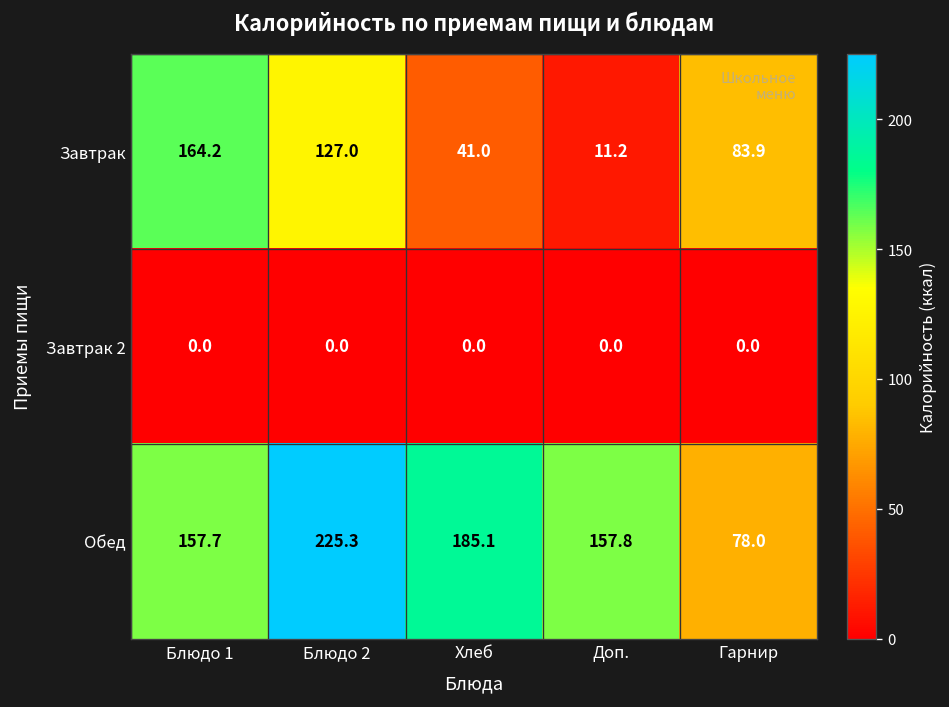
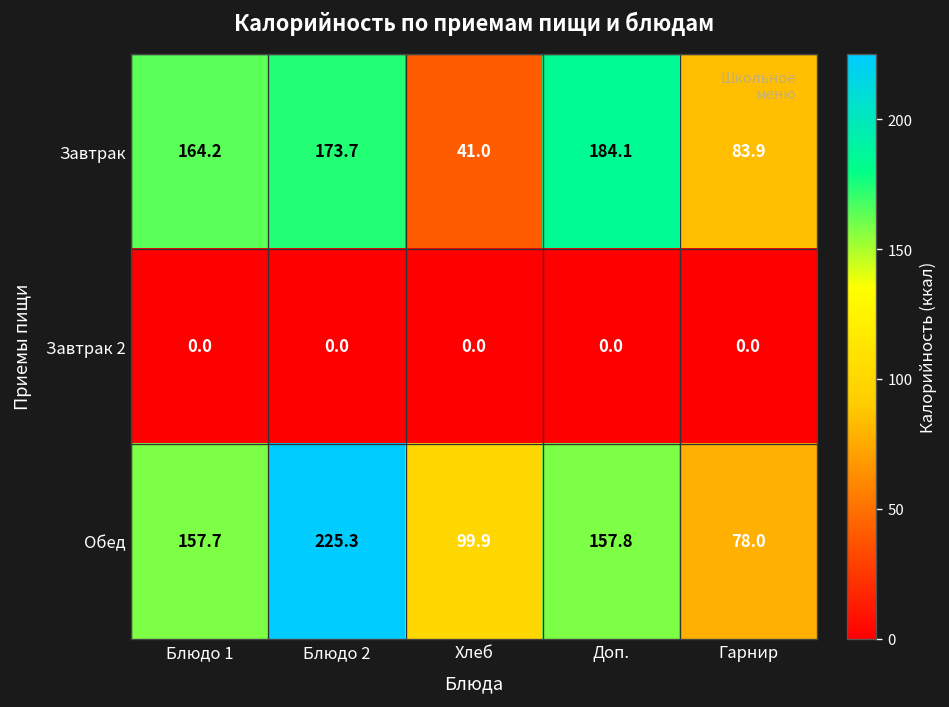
  {
    "Завтрак": {
      "Блюдо 1": 164.2,
-     "Блюдо 2": 127.0,
+     "Блюдо 2": 173.7,
      "Хлеб": 41.0,
-     "Доп.": 11.2
+     "Доп.": 184.1
    },
    "Завтрак 2": {
      "Блюдо 1": 0.0,
      "Блюдо 2": 0.0,
      "Хлеб": 0.0,
      "Доп.": 0.0,
      "Гарнир": 0.0
    },
    "Обед": {
      "Блюдо 1": 157.7,
      "Блюдо 2": 225.3,
-     "Хлеб": 185.1,
+     "Хлеб": 99.9,
      "Доп.": 157.8,
      "Гарнир": 78.0
    }
  }
